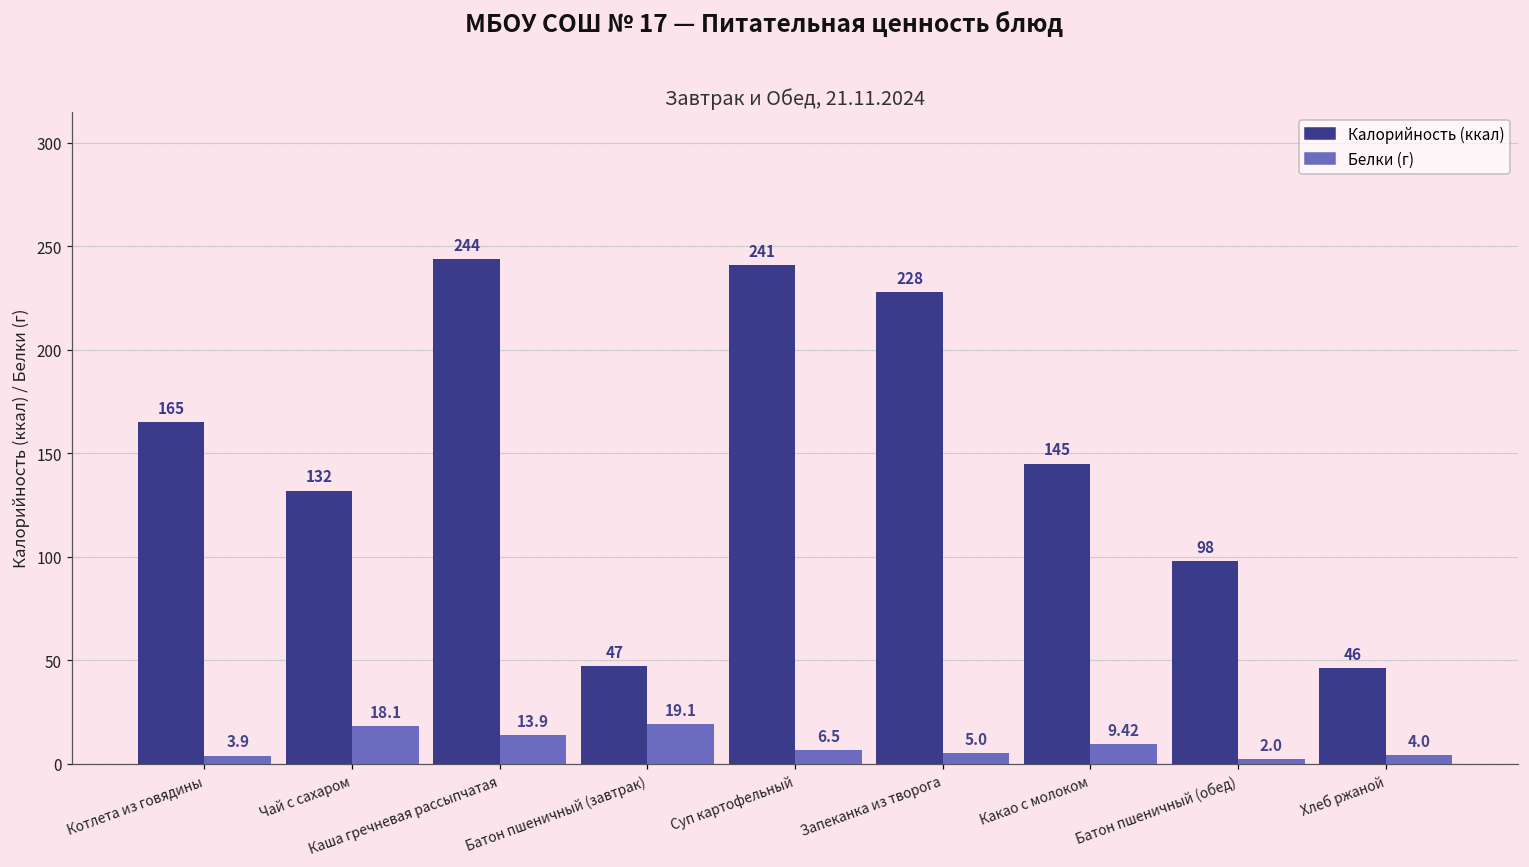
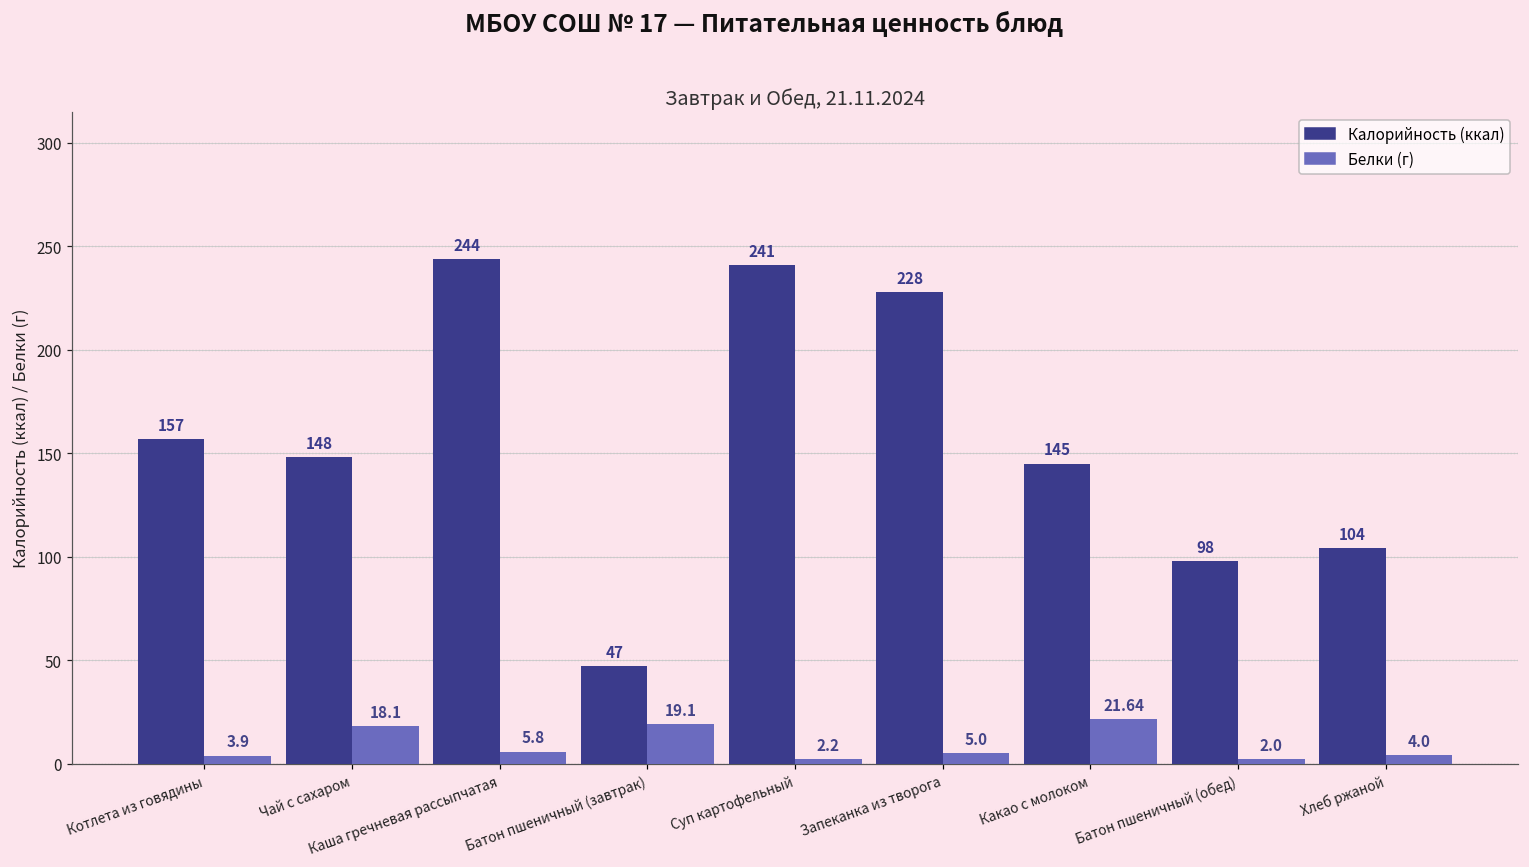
  {
    "Калорийность (ккал)": {
-     "Котлета из говядины": 165,
-     "Чай с сахаром": 132,
+     "Котлета из говядины": 157,
+     "Чай с сахаром": 148,
      "Каша гречневая рассыпчатая": 244,
      "Батон пшеничный (завтрак)": 47,
      "Суп картофельный": 241,
      "Запеканка из творога": 228,
      "Какао с молоком": 145,
      "Батон пшеничный (обед)": 98,
-     "Хлеб ржаной": 46
+     "Хлеб ржаной": 104
    },
    "Белки (г)": {
      "Котлета из говядины": 3.9,
      "Чай с сахаром": 18.1,
-     "Каша гречневая рассыпчатая": 13.9,
+     "Каша гречневая рассыпчатая": 5.8,
      "Батон пшеничный (завтрак)": 19.1,
-     "Суп картофельный": 6.5,
+     "Суп картофельный": 2.2,
      "Запеканка из творога": 5.0,
-     "Какао с молоком": 9.42,
+     "Какао с молоком": 21.64,
      "Батон пшеничный (обед)": 2.0,
      "Хлеб ржаной": 4.0
    }
  }
